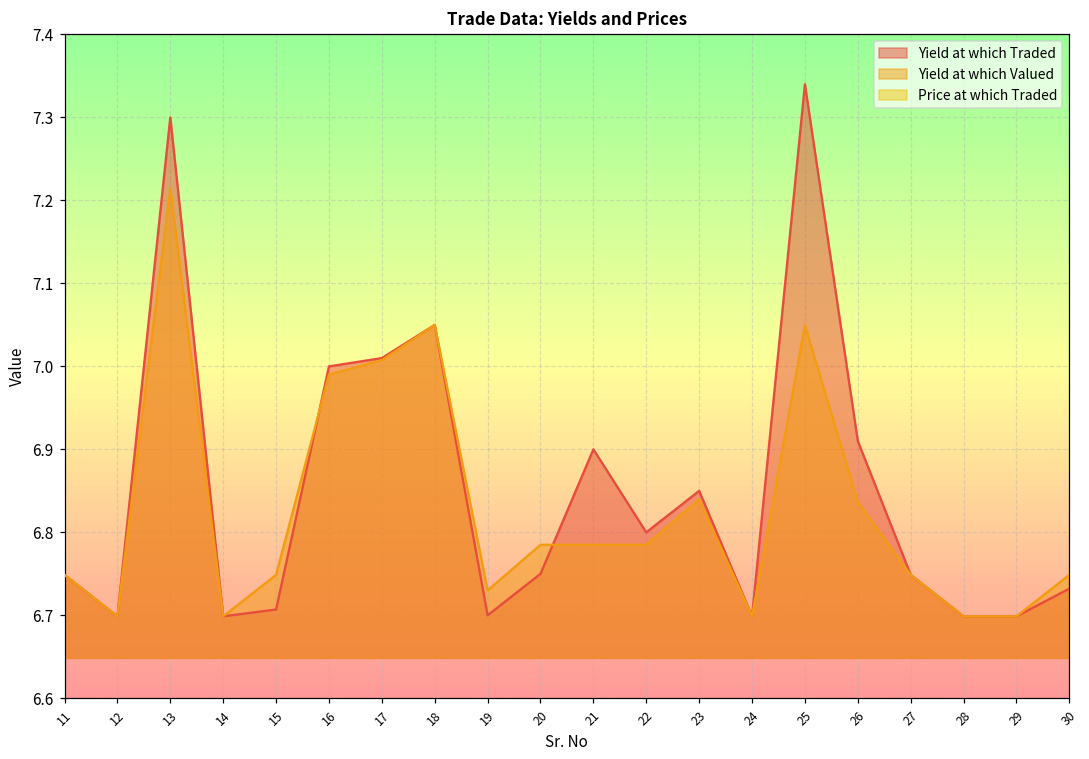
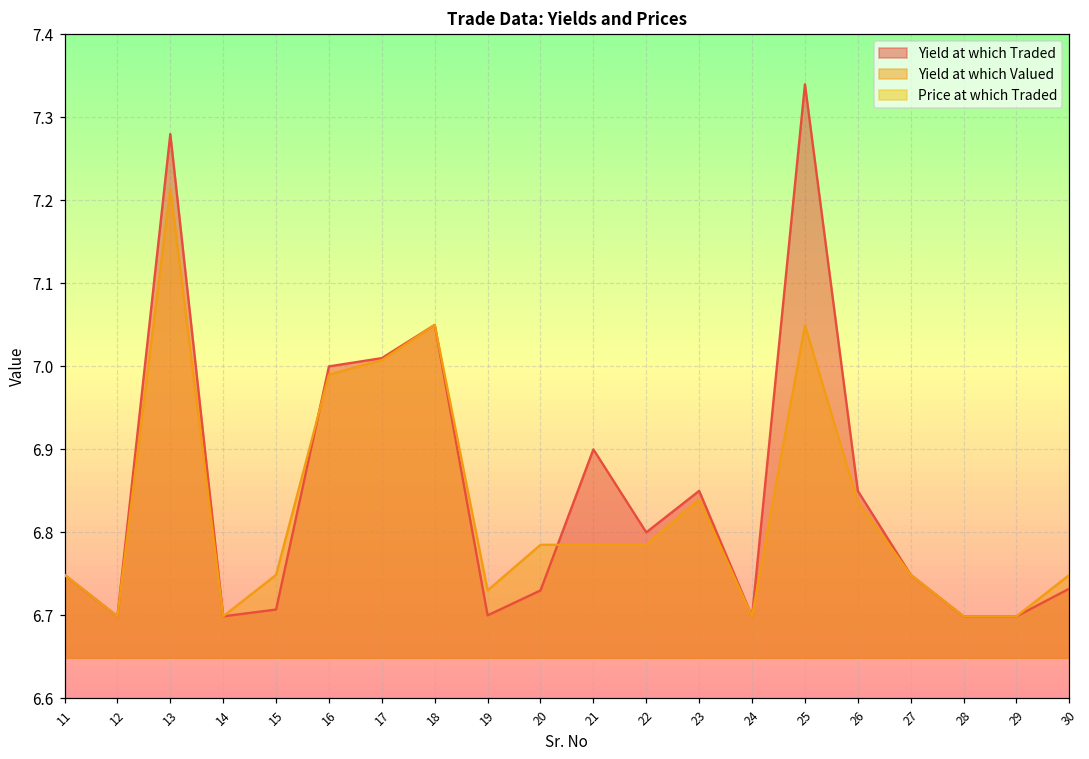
  {
    "Yield at which Traded": {
-     "13": 7.30,
+     "13": 7.28,
      "15": 6.71,
      "16": 7.00,
      "19": 6.70,
-     "20": 6.75,
+     "20": 6.73,
      "21": 6.90,
      "22": 6.80,
      "23": 6.85,
      "25": 7.34,
-     "26": 6.91,
+     "26": 6.85,
      "30": 6.73
    }
  }
